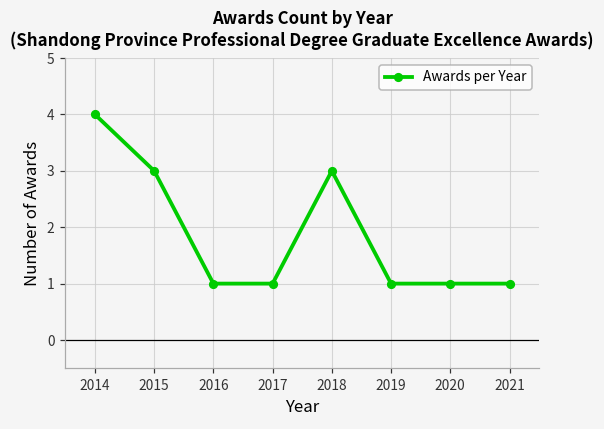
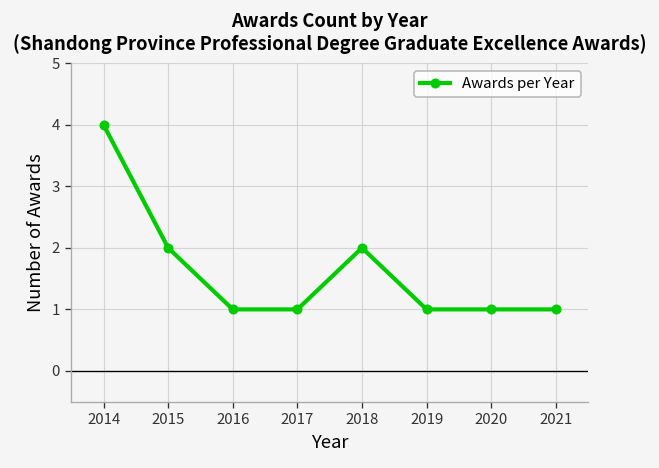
  {
    "2014": 4,
-   "2015": 3,
+   "2015": 2,
    "2016": 1,
    "2017": 1,
-   "2018": 3,
+   "2018": 2,
    "2019": 1,
    "2020": 1,
    "2021": 1
  }
